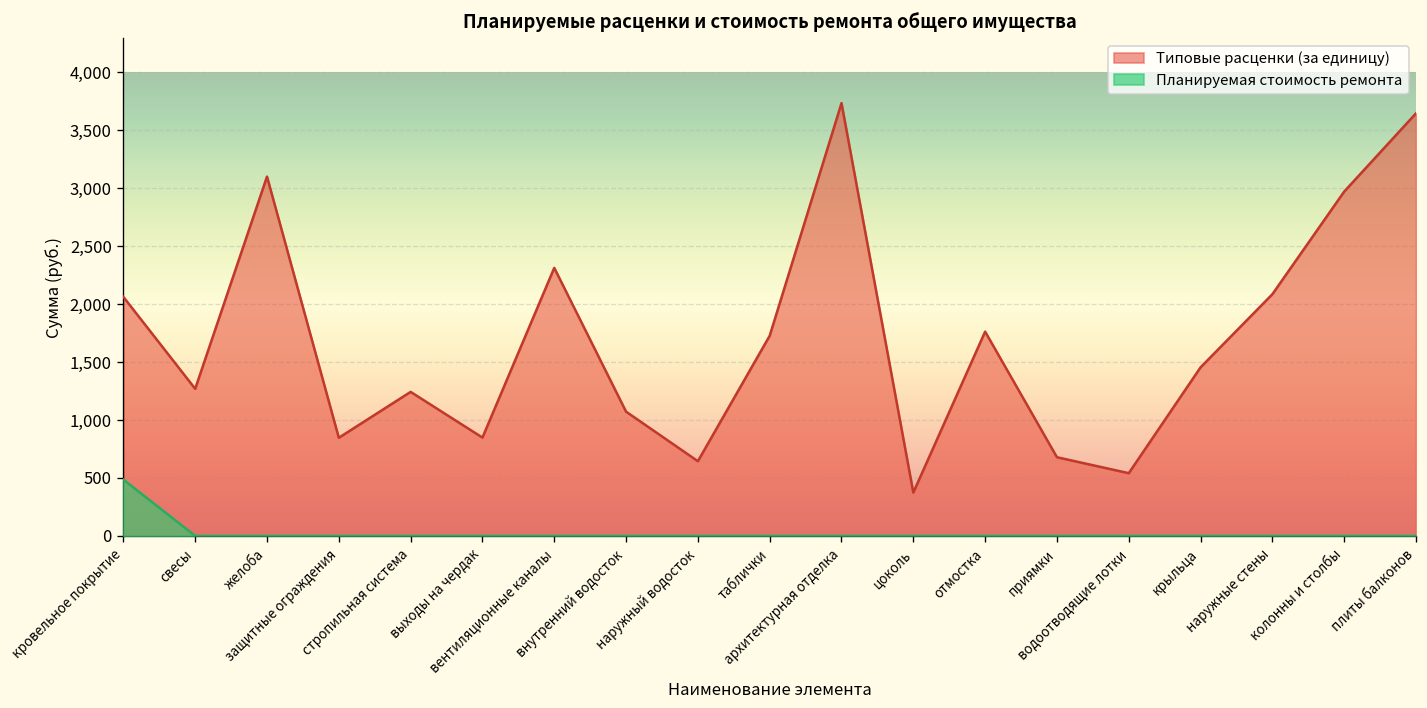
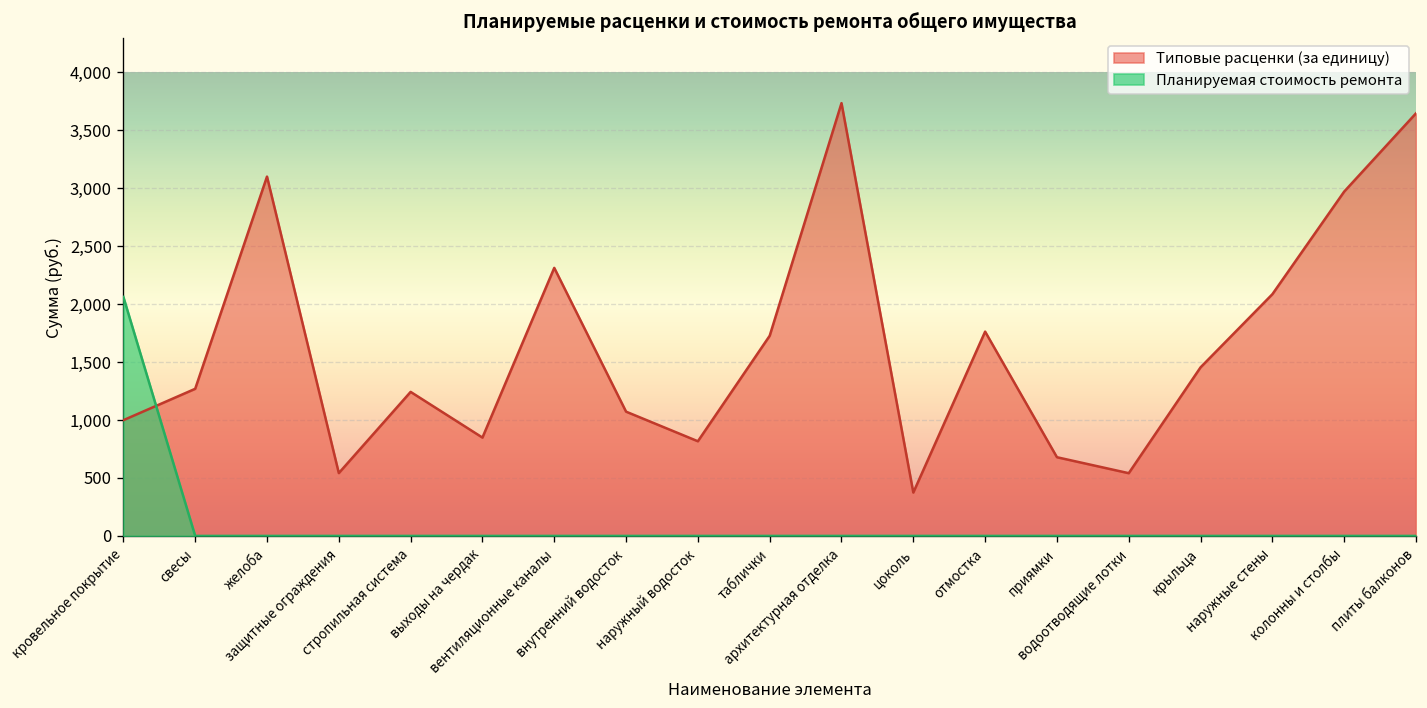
  {
    "Типовые расценки (за единицу)": {
-     "кровельное покрытие": "2,100",
+     "кровельное покрытие": "1,000",
      "свесы": "1,300",
      "желоба": "3,100",
-     "защитные ограждения": "800",
+     "защитные ограждения": "500",
      "стропильная система": "1,200",
      "выходы на чердак": "800",
      "вентиляционные каналы": "2,300",
      "внутренний водосток": "1,100",
-     "наружный водосток": "600",
+     "наружный водосток": "800",
      "таблички": "1,700",
      "архитектурная отделка": "3,700",
      "цоколь": "400",
      "отмостка": "1,800",
      "приямки": "700",
      "водоотводящие лотки": "500",
      "крыльца": "1,500",
      "наружные стены": "2,100",
      "колонны и столбы": "3,000",
      "плиты балконов": "3,600"
    },
    "Планируемая стоимость ремонта": {
-     "кровельное покрытие": "500",
+     "кровельное покрытие": "2,100",
      "свесы": "0",
      "желоба": "0",
      "защитные ограждения": "0",
      "стропильная система": "0",
      "выходы на чердак": "0",
      "вентиляционные каналы": "0",
      "внутренний водосток": "0",
      "наружный водосток": "0",
      "таблички": "0",
      "архитектурная отделка": "0",
      "цоколь": "0",
      "отмостка": "0",
      "приямки": "0",
      "водоотводящие лотки": "0",
      "крыльца": "0",
      "наружные стены": "0",
      "колонны и столбы": "0",
      "плиты балконов": "0"
    }
  }
